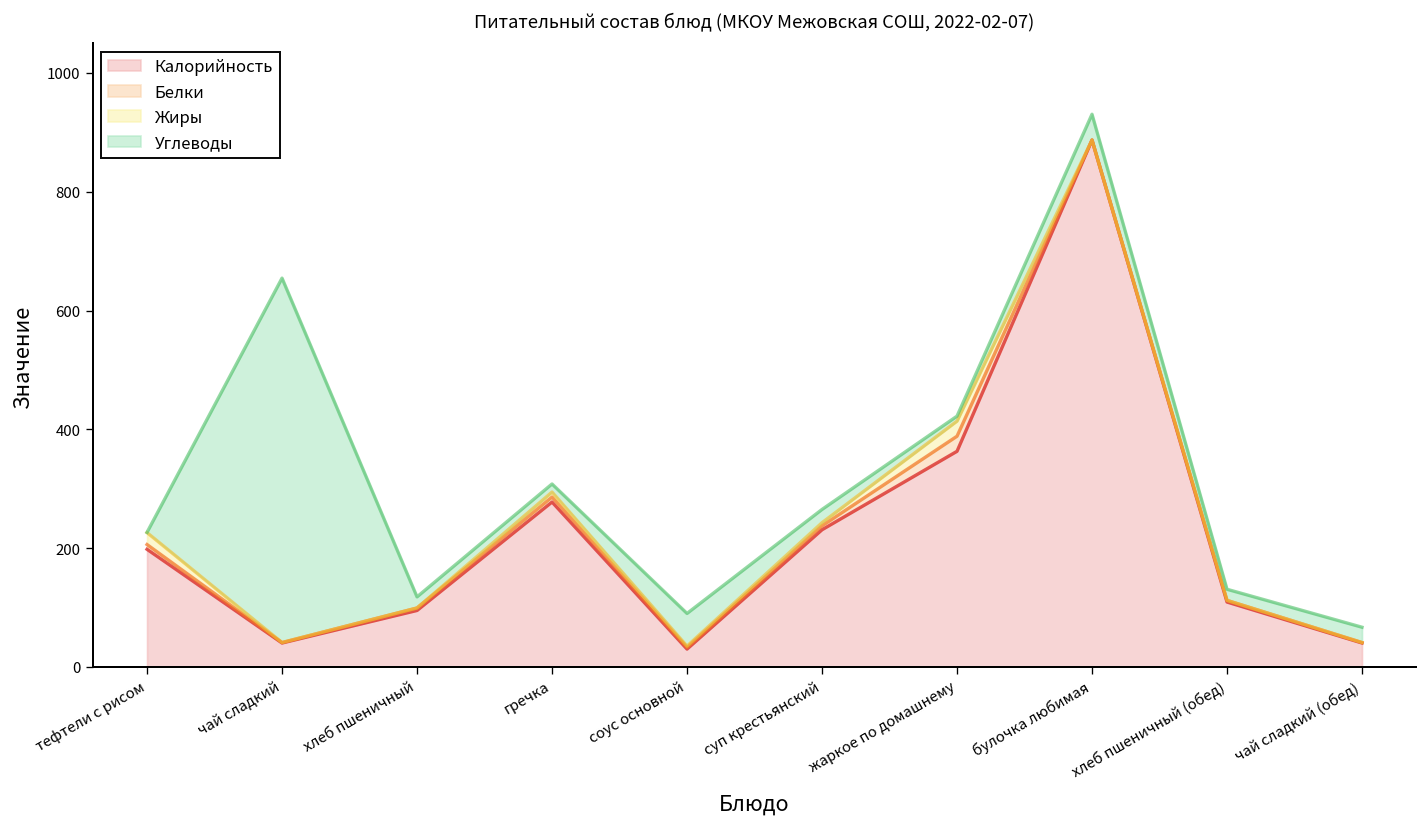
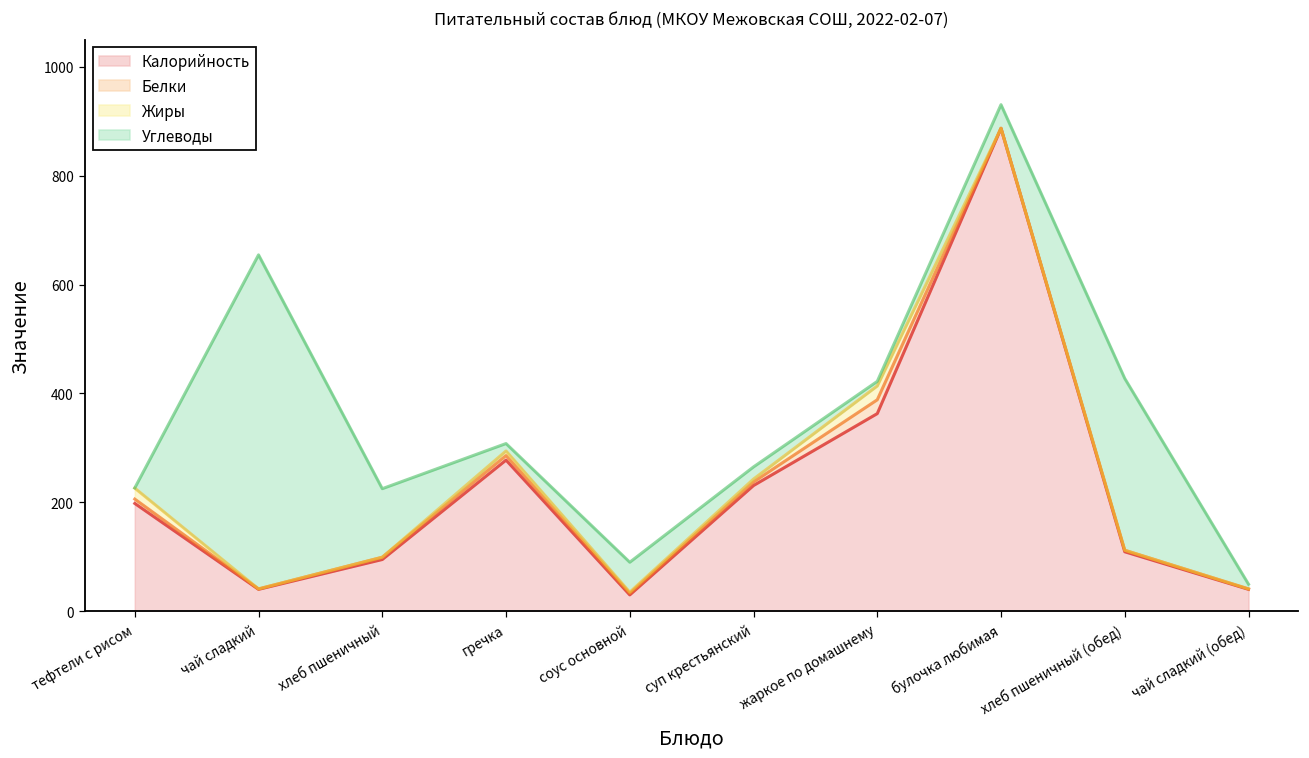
  {
    "Углеводы": {
      "чай сладкий": 610,
-     "хлеб пшеничный": 20,
+     "хлеб пшеничный": 130,
      "гречка": 10,
      "соус основной": 60,
      "суп крестьянский": 20,
      "жаркое по домашнему": 10,
      "булочка любимая": 40,
-     "хлеб пшеничный (обед)": 20,
-     "чай сладкий (обед)": 30
+     "хлеб пшеничный (обед)": 320,
+     "чай сладкий (обед)": 10
    }
  }
